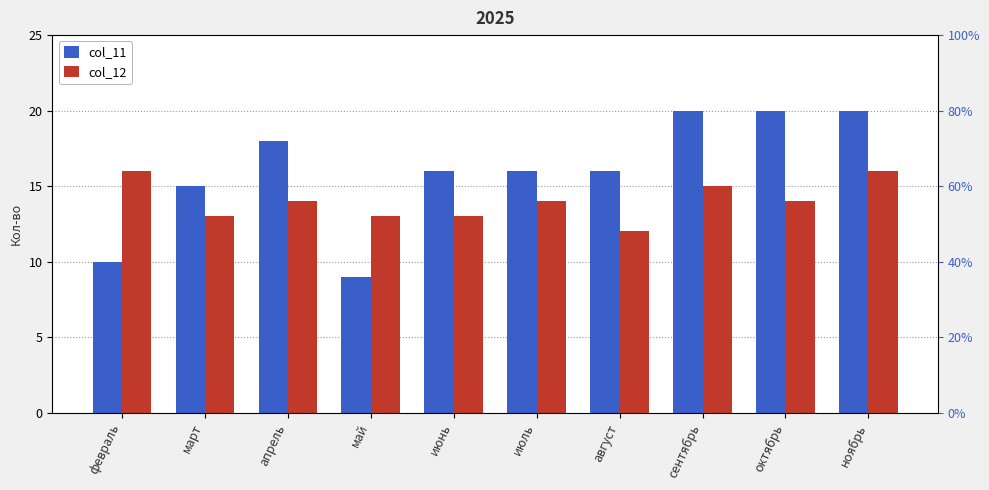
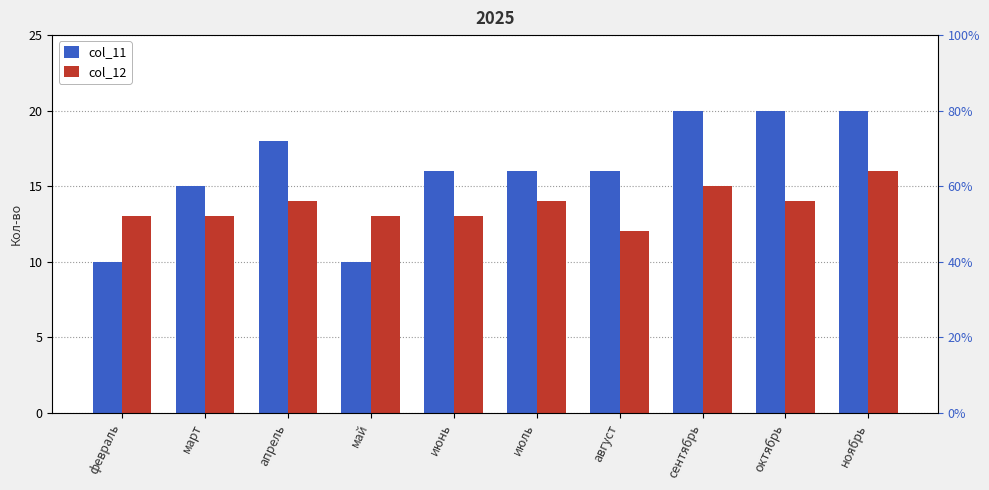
  {
    "col_11": {
      "февраль": 10,
      "март": 15,
      "апрель": 18,
-     "май": 9,
+     "май": 10,
      "июнь": 16,
      "июль": 16,
      "август": 16,
      "сентябрь": 20,
      "октябрь": 20,
      "ноябрь": 20
    },
    "col_12": {
-     "февраль": 16,
+     "февраль": 13,
      "март": 13,
      "апрель": 14,
      "май": 13,
      "июнь": 13,
      "июль": 14,
      "август": 12,
      "сентябрь": 15,
      "октябрь": 14,
      "ноябрь": 16
    }
  }
